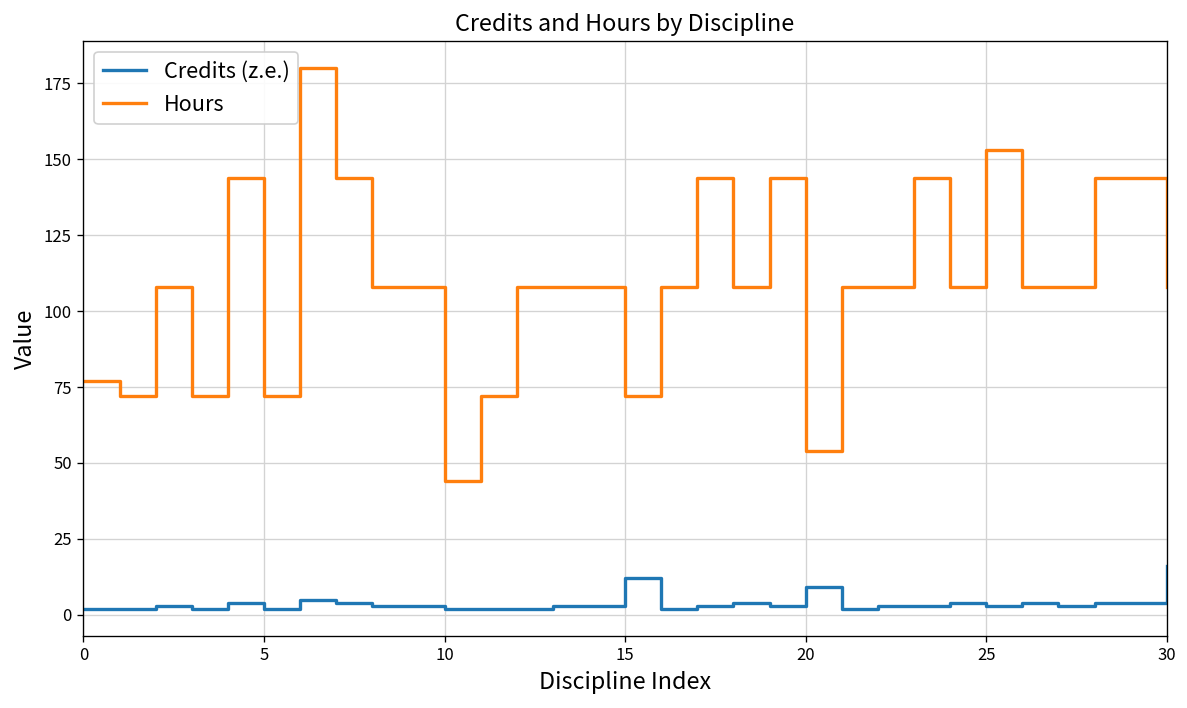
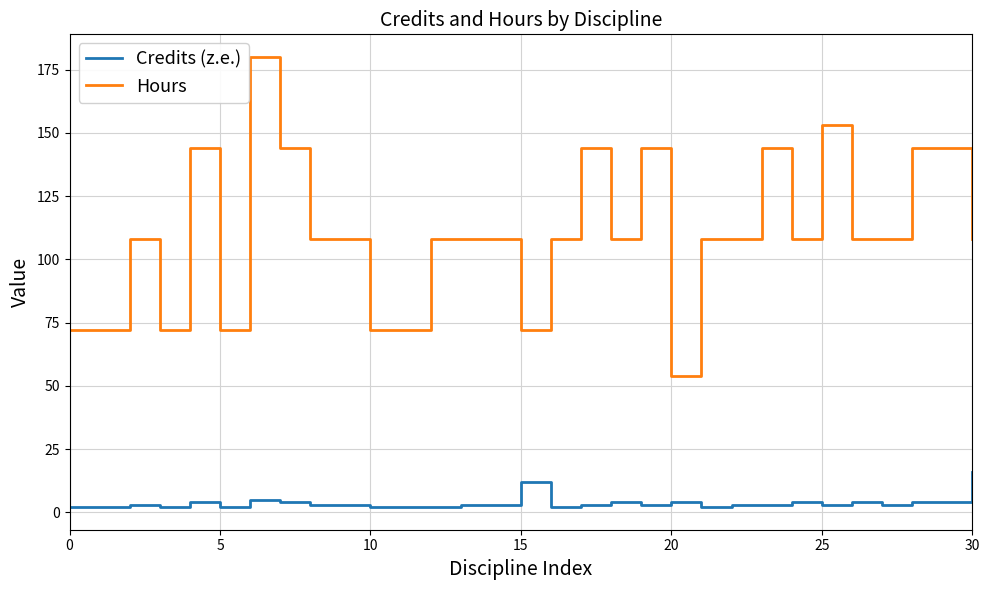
  {
    "Credits (z.e.)": {
      "0": 2,
      "5": 2,
      "10": 2,
      "15": 12,
-     "20": 9,
+     "20": 4,
      "25": 3,
      "30": 16
    },
    "Hours": {
-     "0": 77,
+     "0": 72,
      "5": 72,
-     "10": 44,
+     "10": 72,
      "15": 72,
      "20": 54,
      "25": 153,
      "30": 108
    }
  }
